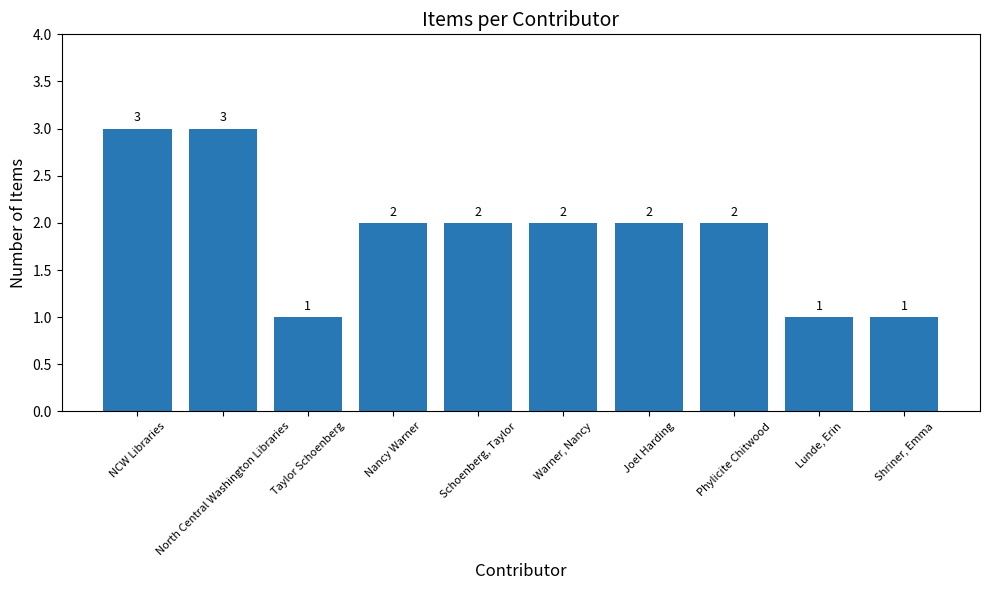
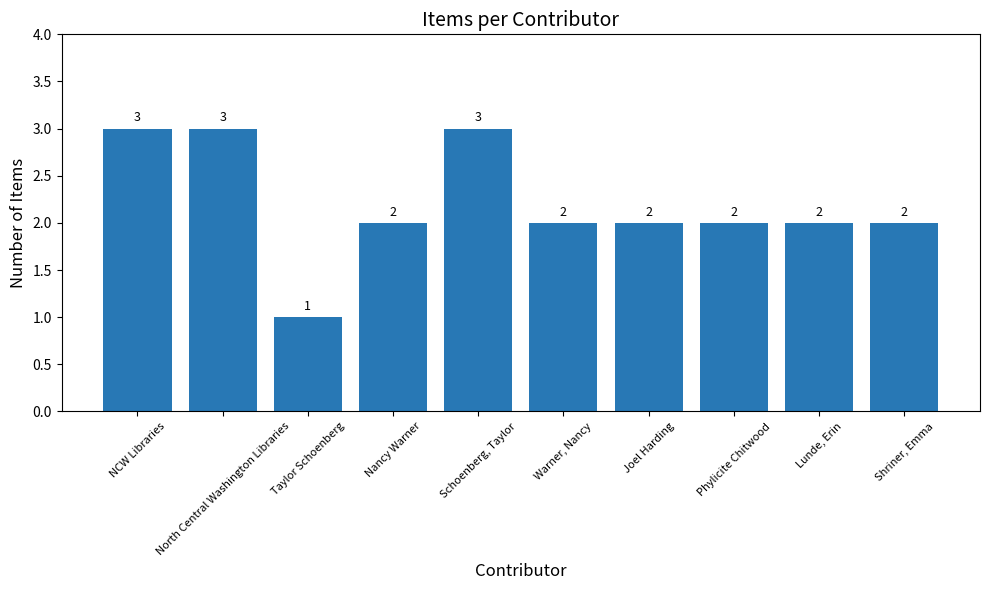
  {
    "NCW Libraries": 3,
    "North Central Washington Libraries": 3,
    "Taylor Schoenberg": 1,
    "Nancy Warner": 2,
-   "Schoenberg, Taylor": 2,
+   "Schoenberg, Taylor": 3,
    "Warner, Nancy": 2,
    "Joel Harding": 2,
    "Phylicite Chitwood": 2,
-   "Lunde, Erin": 1,
-   "Shriner, Emma": 1
+   "Lunde, Erin": 2,
+   "Shriner, Emma": 2
  }
